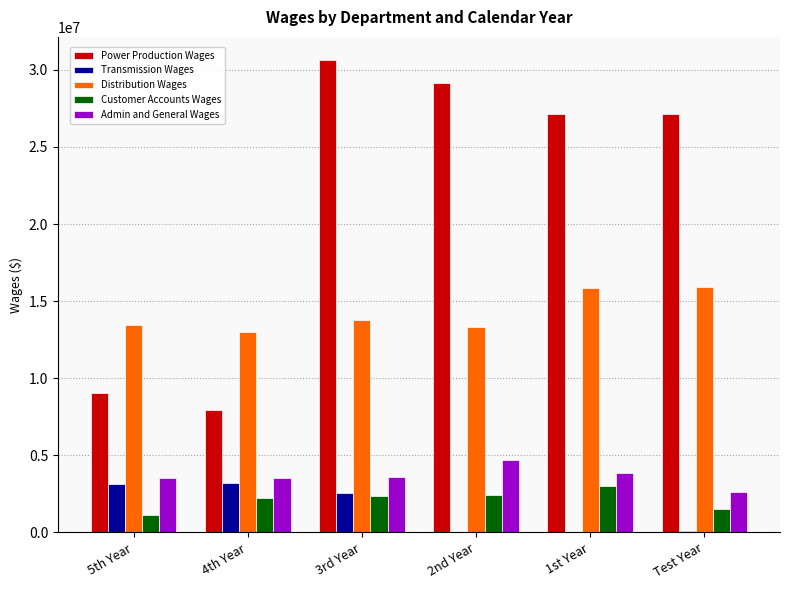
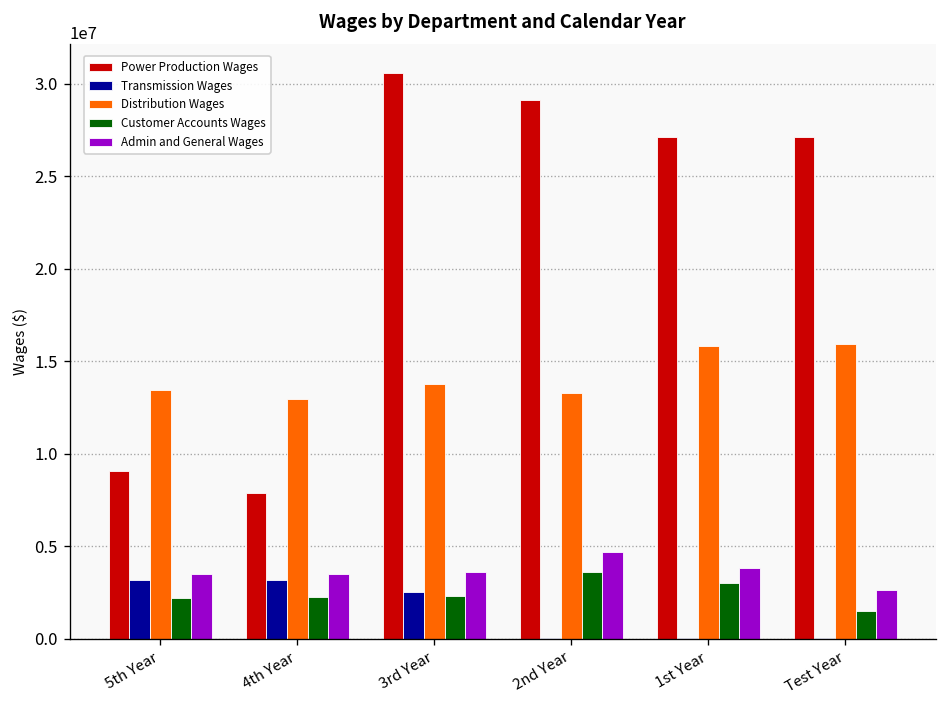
  {
    "Power Production Wages": {
      "5th Year": 9100000,
      "4th Year": 7900000,
      "3rd Year": 30600000,
      "2nd Year": 29100000,
      "1st Year": 27100000,
      "Test Year": 27100000
    },
    "Transmission Wages": {
      "5th Year": 3200000,
      "4th Year": 3200000,
      "3rd Year": 2500000
    },
    "Distribution Wages": {
      "5th Year": 13400000,
      "4th Year": 13000000,
      "3rd Year": 13800000,
      "2nd Year": 13300000,
      "1st Year": 15900000,
      "Test Year": 15900000
    },
    "Customer Accounts Wages": {
-     "5th Year": 1100000,
+     "5th Year": 2200000,
      "4th Year": 2300000,
      "3rd Year": 2300000,
-     "2nd Year": 2400000,
+     "2nd Year": 3600000,
      "1st Year": 3000000,
      "Test Year": 1500000
    },
    "Admin and General Wages": {
      "5th Year": 3500000,
      "4th Year": 3500000,
      "3rd Year": 3600000,
      "2nd Year": 4700000,
      "1st Year": 3800000,
      "Test Year": 2600000
    }
  }
